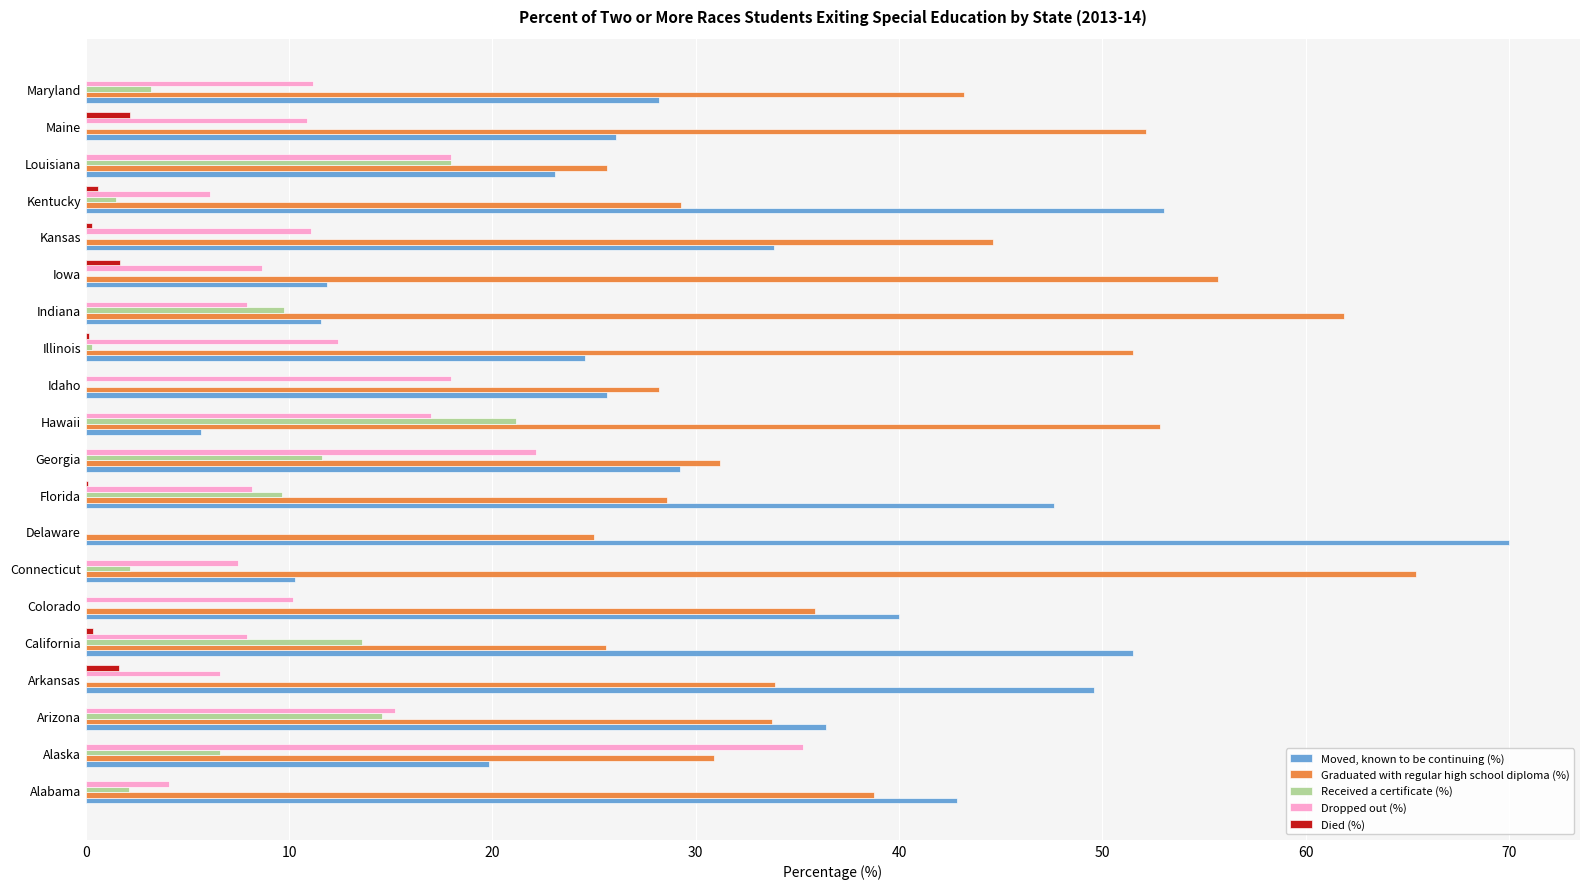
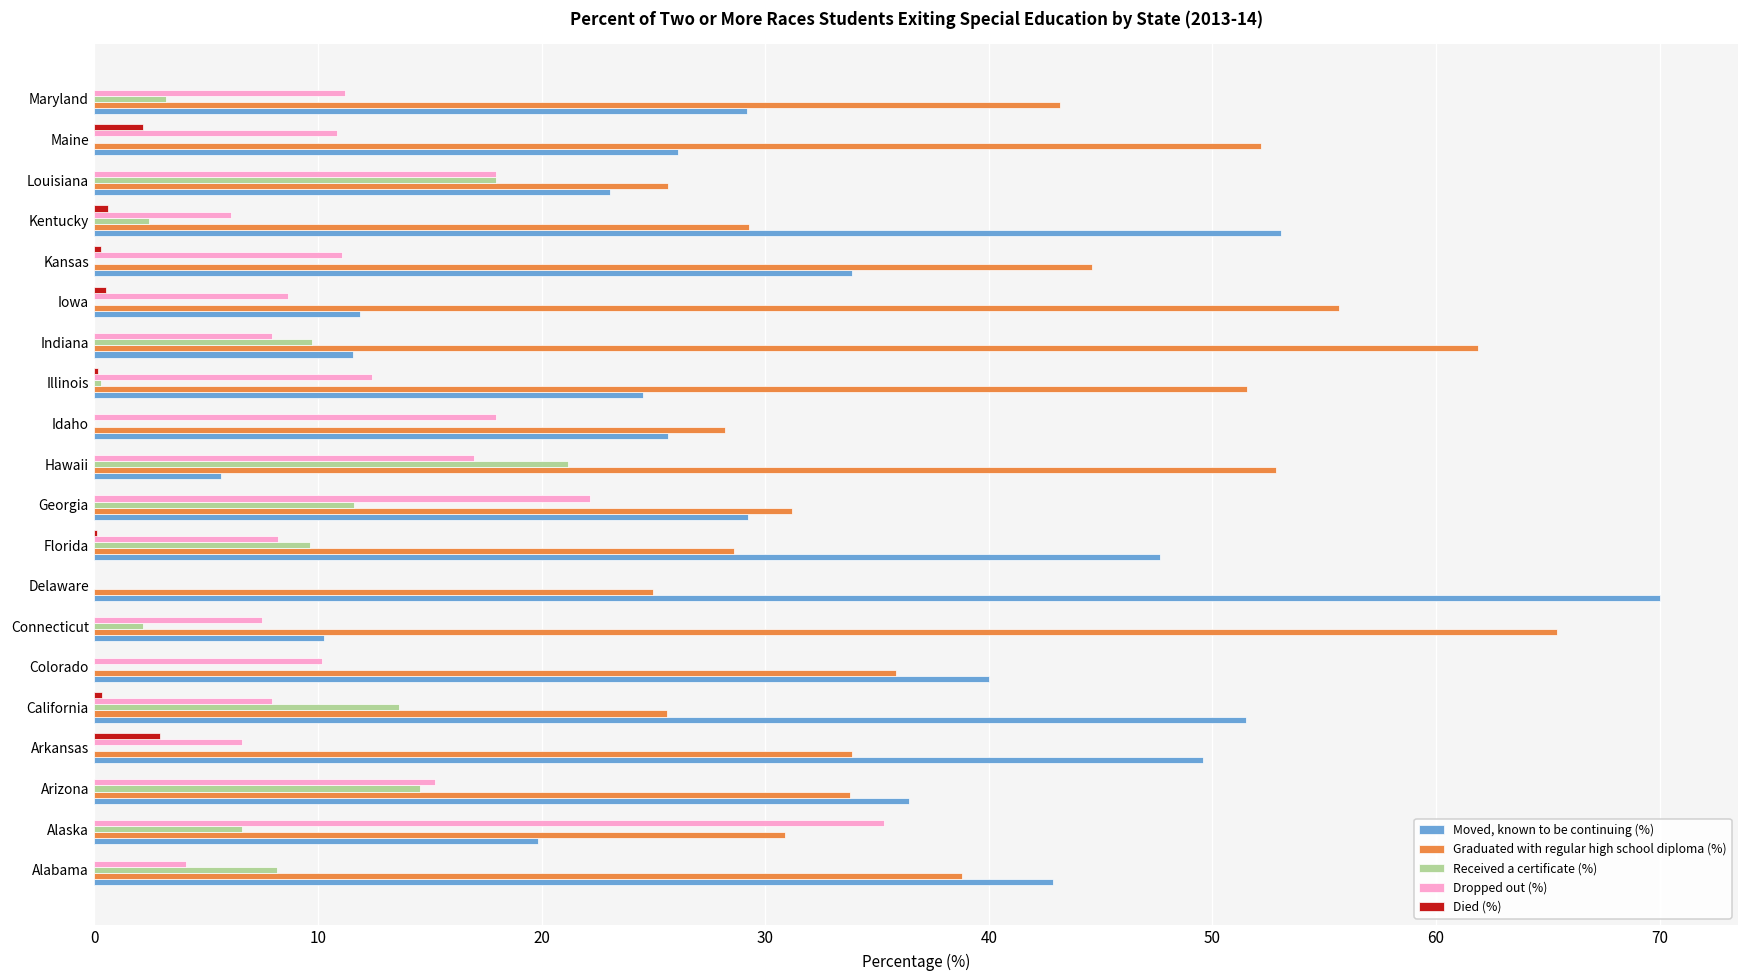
  {
    "Moved, known to be continuing (%)": {
-     "Maryland": 28.2,
+     "Maryland": 29.2,
      "Maine": 26.1,
      "Louisiana": 23.1,
      "Kentucky": 53.0,
      "Kansas": 33.9,
      "Iowa": 11.9,
      "Indiana": 11.6,
      "Illinois": 24.5,
      "Idaho": 25.6,
      "Hawaii": 5.7,
      "Georgia": 29.2,
      "Florida": 47.6,
      "Delaware": 70.0,
      "Connecticut": 10.3,
      "Colorado": 40.0,
      "California": 51.5,
      "Arkansas": 49.6,
      "Arizona": 36.4,
      "Alaska": 19.9,
      "Alabama": 42.9
    },
    "Graduated with regular high school diploma (%)": {
      "Maryland": 43.2,
      "Maine": 52.2,
      "Louisiana": 25.6,
      "Kentucky": 29.3,
      "Kansas": 44.6,
      "Iowa": 55.7,
      "Indiana": 61.9,
      "Illinois": 51.5,
      "Idaho": 28.2,
      "Hawaii": 52.8,
      "Georgia": 31.2,
      "Florida": 28.6,
      "Delaware": 25.0,
      "Connecticut": 65.4,
      "Colorado": 35.8,
      "California": 25.6,
      "Arkansas": 33.9,
      "Arizona": 33.8,
      "Alaska": 30.9,
      "Alabama": 38.8
    },
    "Received a certificate (%)": {
      "Maryland": 3.2,
      "Maine": 0.0,
      "Louisiana": 17.9,
-     "Kentucky": 1.5,
+     "Kentucky": 2.4,
      "Kansas": 0.0,
      "Iowa": 0.0,
      "Indiana": 9.8,
      "Illinois": 0.3,
      "Idaho": 0.0,
      "Hawaii": 21.2,
      "Georgia": 11.6,
      "Florida": 9.6,
      "Delaware": 0.0,
      "Connecticut": 2.2,
      "Colorado": 0.0,
      "California": 13.6,
      "Arkansas": 0.0,
      "Arizona": 14.6,
      "Alaska": 6.6,
-     "Alabama": 2.1
+     "Alabama": 8.2
    },
    "Dropped out (%)": {
      "Maryland": 11.2,
      "Maine": 10.9,
      "Louisiana": 17.9,
      "Kentucky": 6.1,
      "Kansas": 11.1,
      "Iowa": 8.6,
      "Indiana": 7.9,
      "Illinois": 12.4,
      "Idaho": 17.9,
      "Hawaii": 17.0,
      "Georgia": 22.2,
      "Florida": 8.2,
      "Delaware": 0.0,
      "Connecticut": 7.5,
      "Colorado": 10.2,
      "California": 7.9,
      "Arkansas": 6.6,
      "Arizona": 15.2,
      "Alaska": 35.3,
      "Alabama": 4.1
    },
    "Died (%)": {
      "Maryland": 0.0,
      "Maine": 2.2,
      "Louisiana": 0.0,
      "Kentucky": 0.6,
      "Kansas": 0.3,
-     "Iowa": 1.7,
+     "Iowa": 0.5,
      "Indiana": 0.0,
      "Illinois": 0.2,
      "Idaho": 0.0,
      "Hawaii": 0.0,
      "Georgia": 0.0,
      "Delaware": 0.0,
      "Connecticut": 0.0,
      "Colorado": 0.0,
      "California": 0.4,
-     "Arkansas": 1.7,
+     "Arkansas": 2.9,
      "Arizona": 0.0,
      "Alaska": 0.0,
      "Alabama": 0.0
    }
  }
